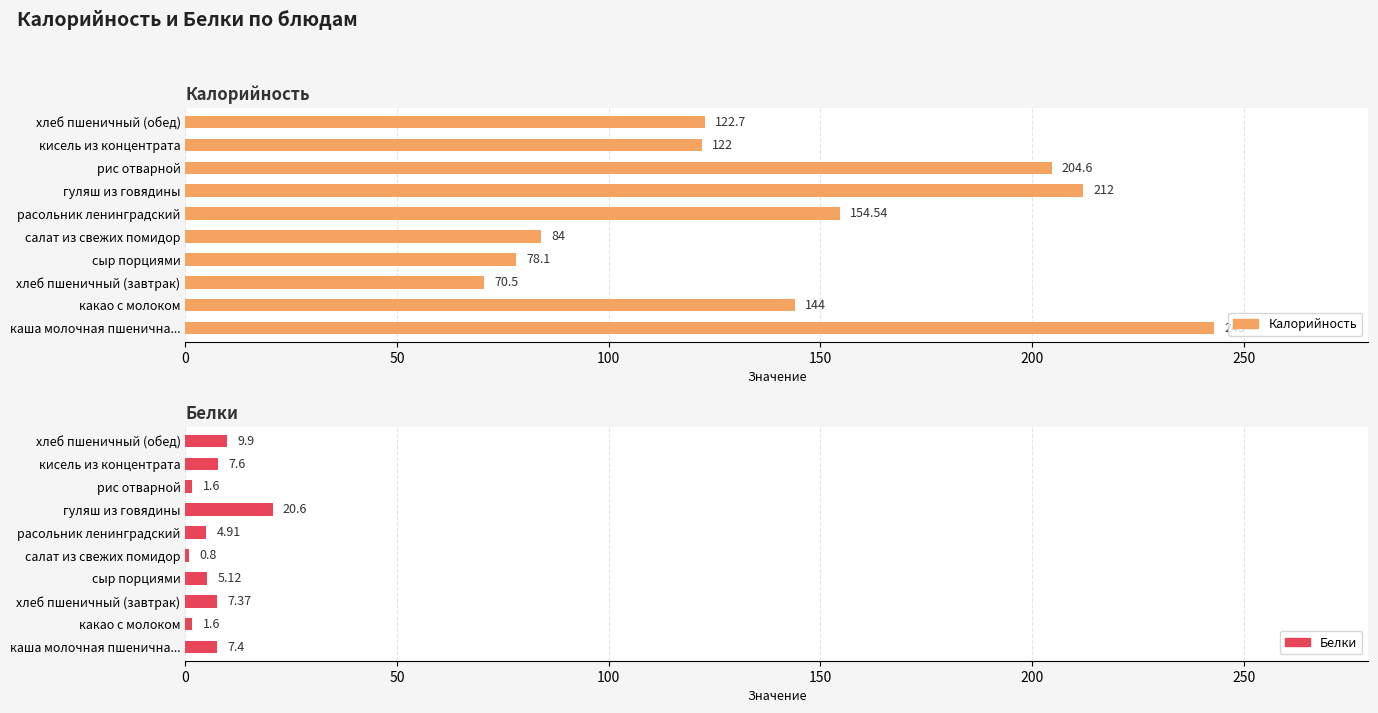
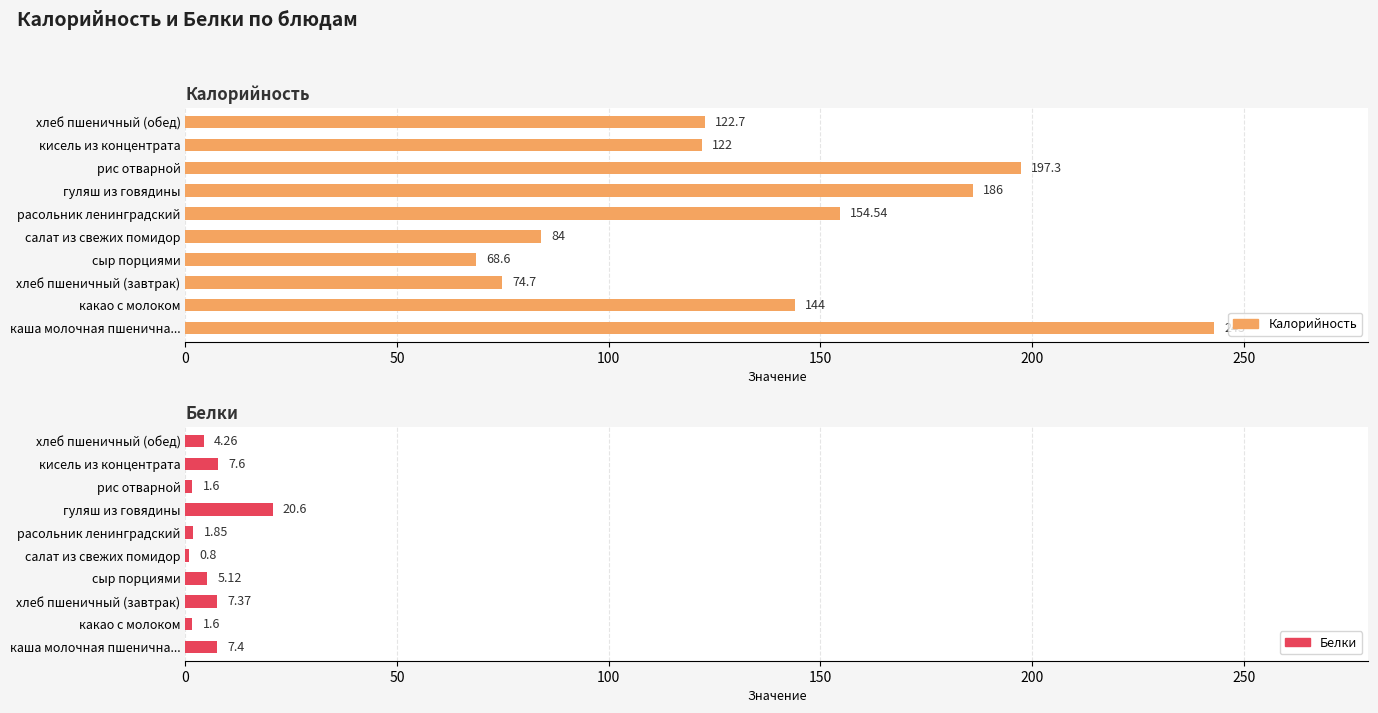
  {
    "Калорийность": {
      "хлеб пшеничный (обед)": 122.7,
      "кисель из концентрата": 122,
-     "рис отварной": 204.6,
-     "гуляш из говядины": 212,
+     "рис отварной": 197.3,
+     "гуляш из говядины": 186,
      "расольник ленинградский": 154.54,
      "салат из свежих помидор": 84,
-     "сыр порциями": 78.1,
-     "хлеб пшеничный (завтрак)": 70.5,
+     "сыр порциями": 68.6,
+     "хлеб пшеничный (завтрак)": 74.7,
      "какао с молоком": 144
    },
    "Белки": {
-     "хлеб пшеничный (обед)": 9.9,
+     "хлеб пшеничный (обед)": 4.26,
      "кисель из концентрата": 7.6,
      "рис отварной": 1.6,
      "гуляш из говядины": 20.6,
-     "расольник ленинградский": 4.91,
+     "расольник ленинградский": 1.85,
      "салат из свежих помидор": 0.8,
      "сыр порциями": 5.12,
      "хлеб пшеничный (завтрак)": 7.37,
      "какао с молоком": 1.6,
      "каша молочная пшенична...": 7.4
    }
  }
